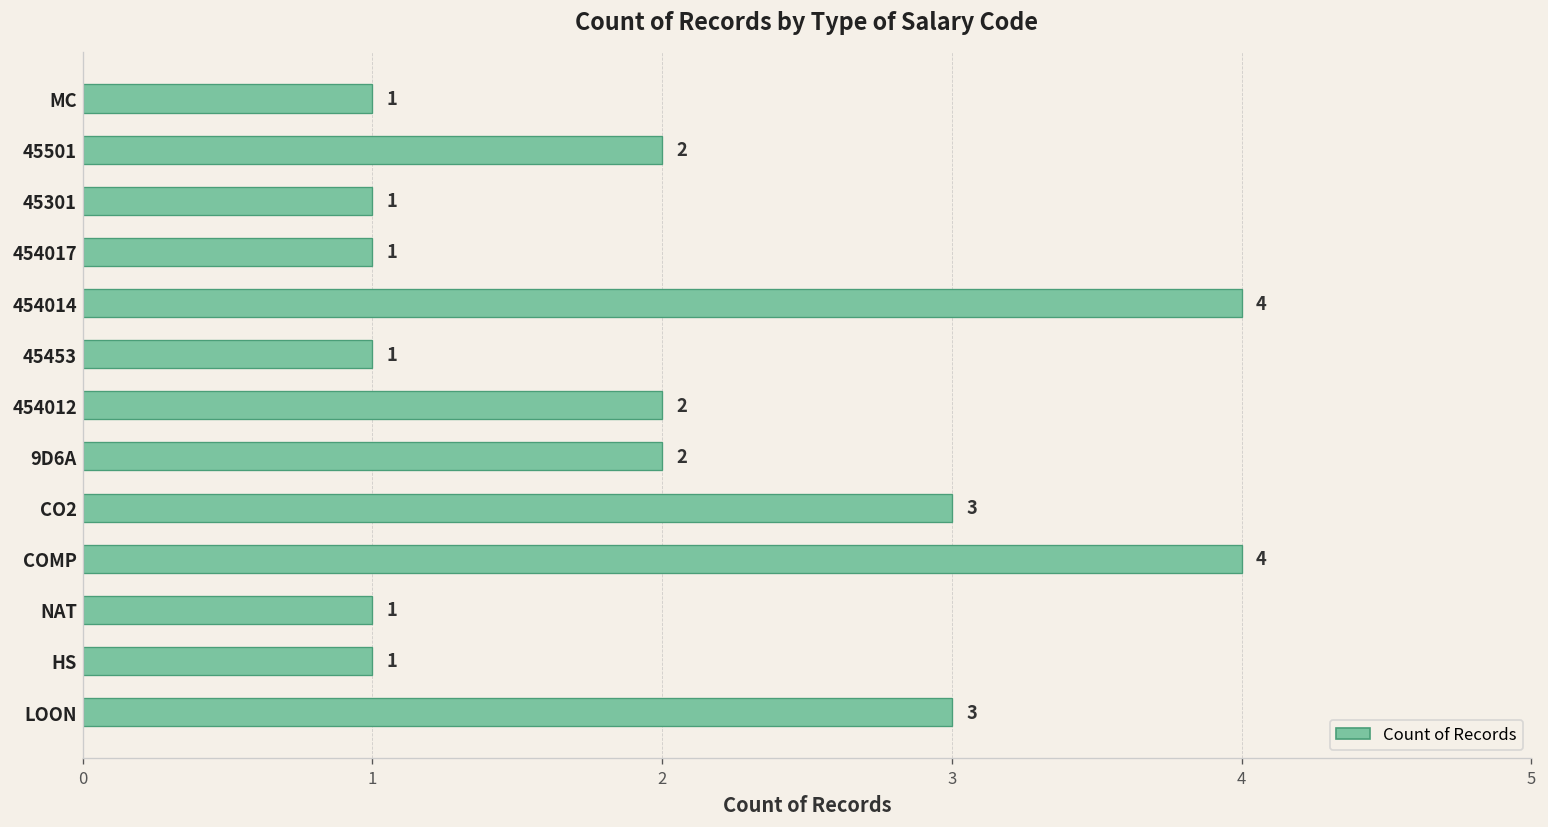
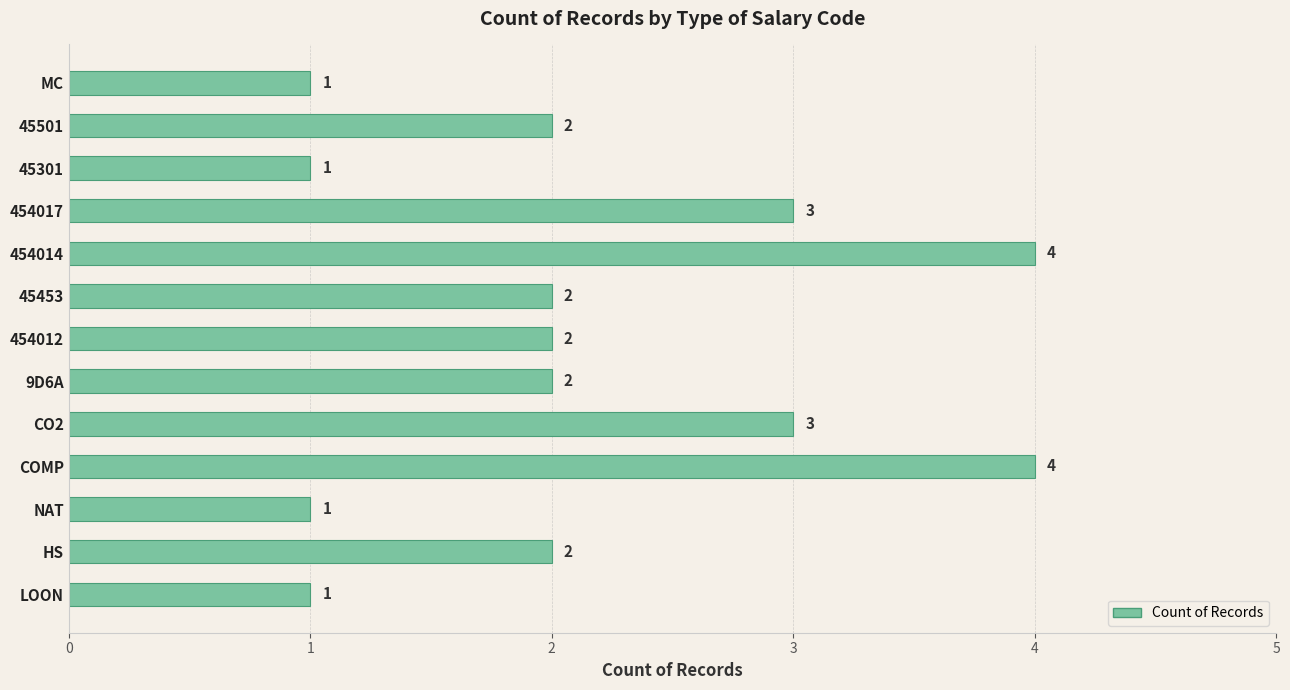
  {
    "MC": 1,
    "45501": 2,
    "45301": 1,
-   "454017": 1,
+   "454017": 3,
    "454014": 4,
-   "45453": 1,
+   "45453": 2,
    "454012": 2,
    "9D6A": 2,
    "CO2": 3,
    "COMP": 4,
    "NAT": 1,
-   "HS": 1,
-   "LOON": 3
+   "HS": 2,
+   "LOON": 1
  }
